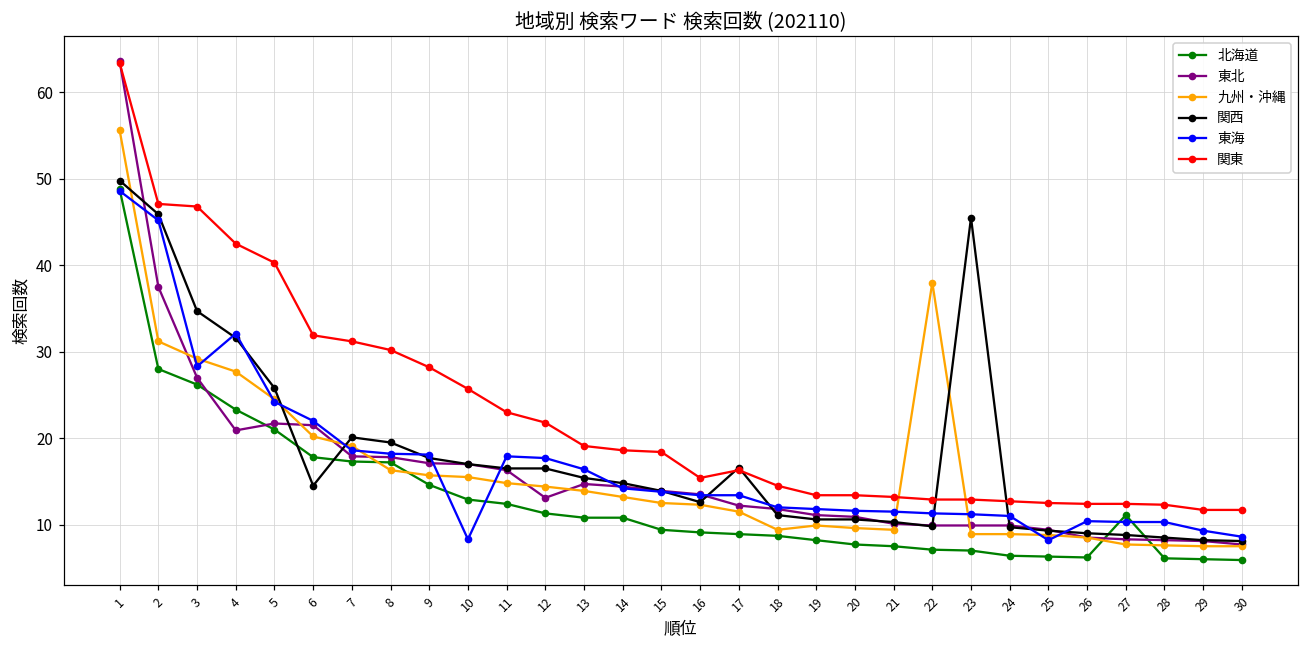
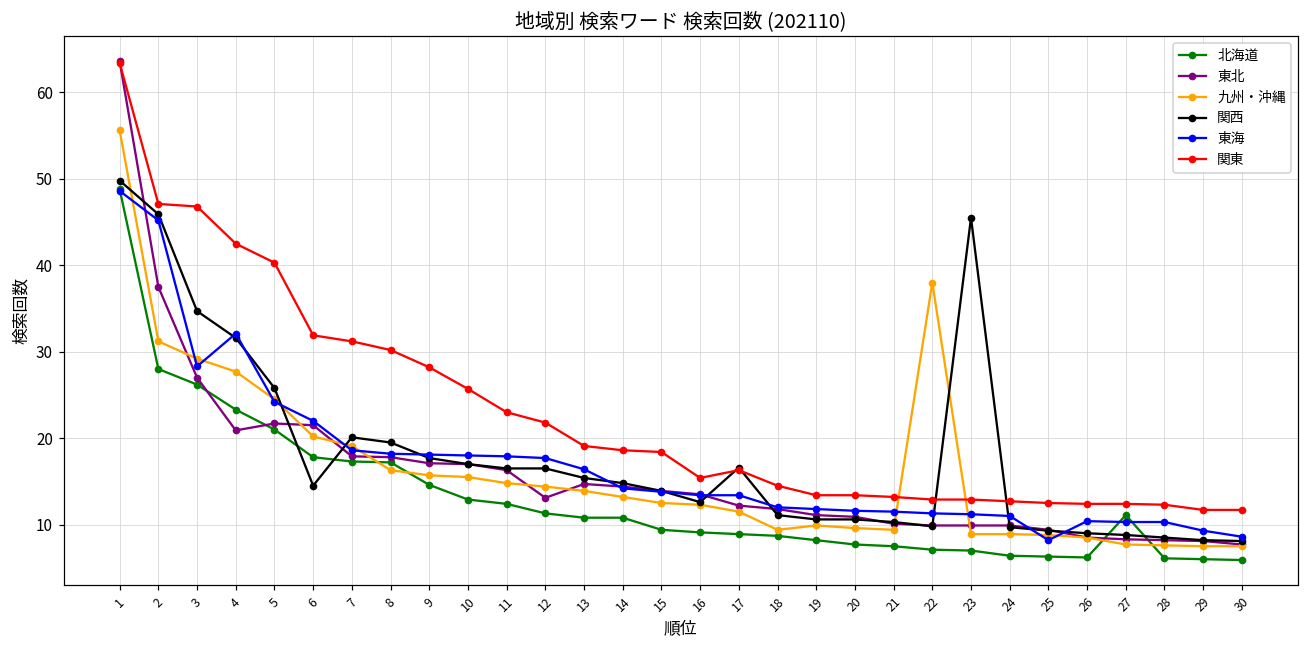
  {
    "北海道": {
      "2": 28,
      "3": 26,
      "4": 23,
      "5": 21,
      "6": 18,
      "7": 17,
      "8": 17,
      "9": 15,
      "10": 13,
      "11": 12,
      "12": 11,
      "13": 11,
      "14": 11,
      "15": 9,
      "16": 9,
      "17": 9,
      "18": 9,
      "19": 8,
      "20": 8,
      "21": 8,
      "22": 7,
      "23": 7,
      "24": 6,
      "25": 6,
      "26": 6,
      "27": 11,
      "28": 6,
      "29": 6,
      "30": 6
    },
    "東北": {
      "2": 38,
      "3": 27,
      "4": 21,
      "5": 22,
      "6": 22,
      "7": 18,
      "8": 18,
      "9": 17,
      "12": 13,
      "13": 15,
      "17": 12,
      "19": 11,
      "23": 10,
      "27": 8
    },
    "九州・沖縄": {
      "1": 56,
      "2": 31,
      "3": 29,
      "4": 28,
      "6": 20,
      "7": 19,
      "8": 16,
      "9": 16,
      "10": 16,
      "11": 15,
      "12": 14,
      "13": 14,
      "14": 13,
      "15": 13,
      "17": 12,
      "18": 9,
      "19": 10,
      "20": 10,
      "21": 9,
      "22": 38,
      "23": 9,
      "24": 9,
      "25": 9,
      "27": 8,
      "28": 8,
      "29": 8
    },
    "関西": {
      "1": 50,
      "2": 46,
      "3": 35,
      "4": 32,
      "5": 26,
      "6": 15,
      "7": 20,
      "8": 20,
      "9": 18,
      "12": 17,
      "13": 15,
      "14": 15,
      "18": 11,
      "19": 11,
      "23": 46,
      "26": 9,
      "27": 9,
      "30": 8
    },
    "東海": {
      "2": 45,
      "3": 28,
      "4": 32,
      "6": 22,
      "7": 19,
      "8": 18,
      "9": 18,
-     "10": 8,
+     "10": 18,
      "11": 18,
      "12": 18,
      "13": 16,
      "17": 13,
      "19": 12,
      "20": 12,
      "21": 12,
      "22": 11,
      "23": 11,
      "24": 11,
      "25": 8,
      "26": 10,
      "27": 10,
      "28": 10,
      "29": 9,
      "30": 9
    },
    "関東": {
      "2": 47,
      "3": 47,
      "4": 43,
      "5": 40,
      "6": 32,
      "7": 31,
      "8": 30,
      "9": 28,
      "10": 26,
      "11": 23,
      "12": 22,
      "13": 19,
      "14": 19,
      "15": 18,
      "16": 15,
      "18": 15,
      "19": 13,
      "20": 13,
      "21": 13,
      "22": 13,
      "23": 13,
      "24": 13,
      "25": 13,
      "26": 12,
      "27": 12,
      "28": 12,
      "29": 12,
      "30": 12
    }
  }
